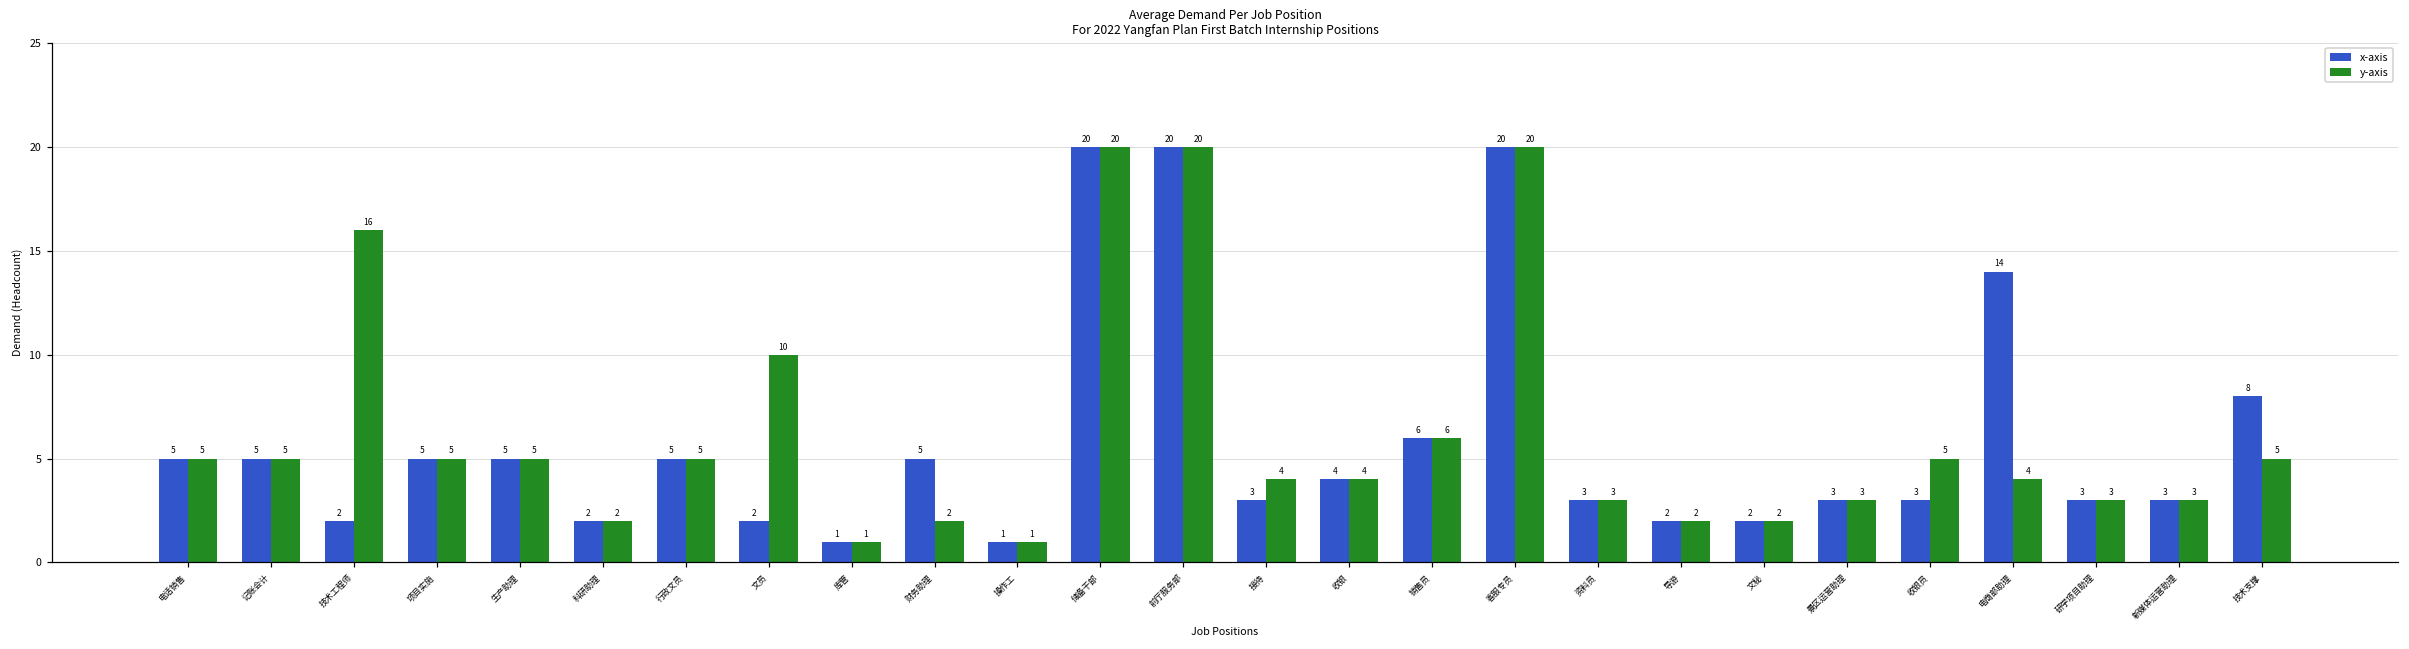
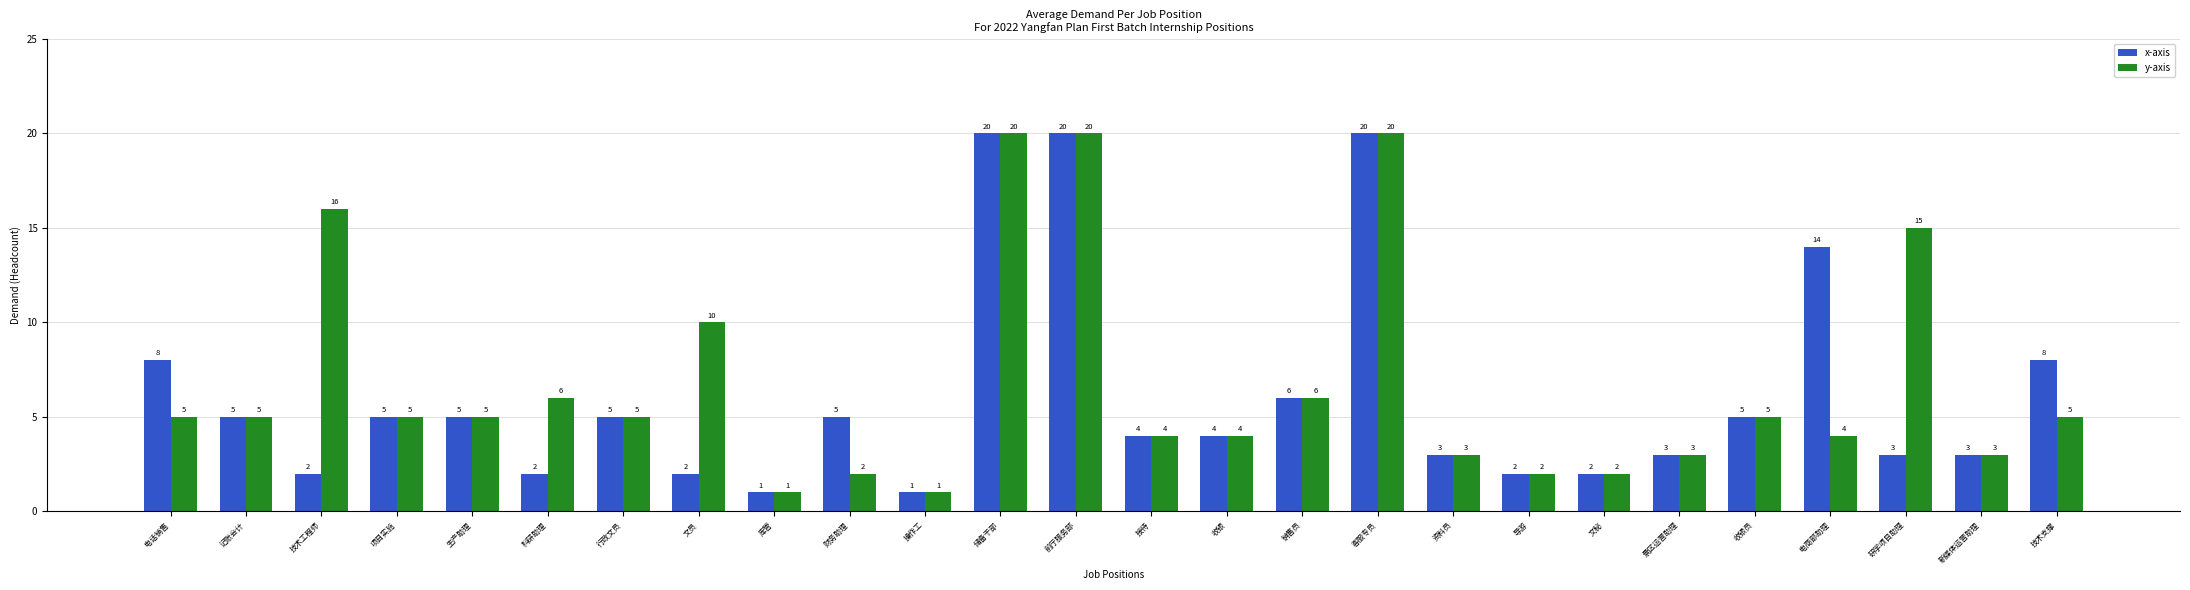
  {
    "x-axis": {
-     "电话销售": 5,
+     "电话销售": 8,
      "记账会计": 5,
      "技术工程师": 2,
      "项目实施": 5,
      "生产助理": 5,
      "科研助理": 2,
      "行政文员": 5,
      "文员": 2,
      "库管": 1,
      "财务助理": 5,
      "操作工": 1,
      "储备干部": 20,
      "前厅服务部": 20,
-     "接待": 3,
+     "接待": 4,
      "收银": 4,
      "销售员": 6,
      "客服专员": 20,
      "资料员": 3,
      "导游": 2,
      "文秘": 2,
      "景区运营助理": 3,
-     "收银员": 3,
+     "收银员": 5,
      "电商部助理": 14,
      "研学项目助理": 3,
      "新媒体运营助理": 3,
      "技术支撑": 8
    },
    "y-axis": {
      "电话销售": 5,
      "记账会计": 5,
      "技术工程师": 16,
      "项目实施": 5,
      "生产助理": 5,
-     "科研助理": 2,
+     "科研助理": 6,
      "行政文员": 5,
      "文员": 10,
      "库管": 1,
      "财务助理": 2,
      "操作工": 1,
      "储备干部": 20,
      "前厅服务部": 20,
      "接待": 4,
      "收银": 4,
      "销售员": 6,
      "客服专员": 20,
      "资料员": 3,
      "导游": 2,
      "文秘": 2,
      "景区运营助理": 3,
      "收银员": 5,
      "电商部助理": 4,
-     "研学项目助理": 3,
+     "研学项目助理": 15,
      "新媒体运营助理": 3,
      "技术支撑": 5
    }
  }
